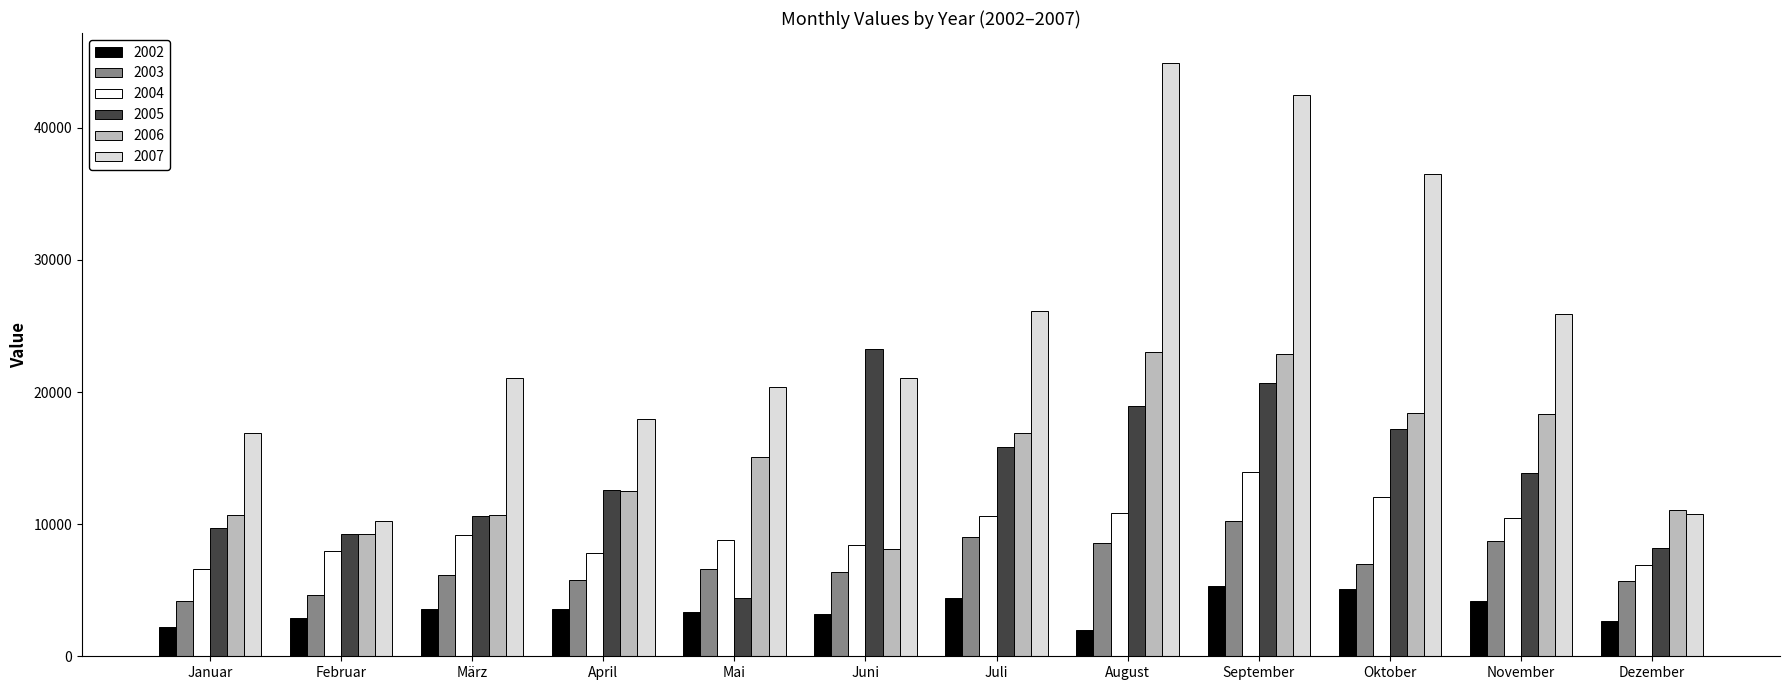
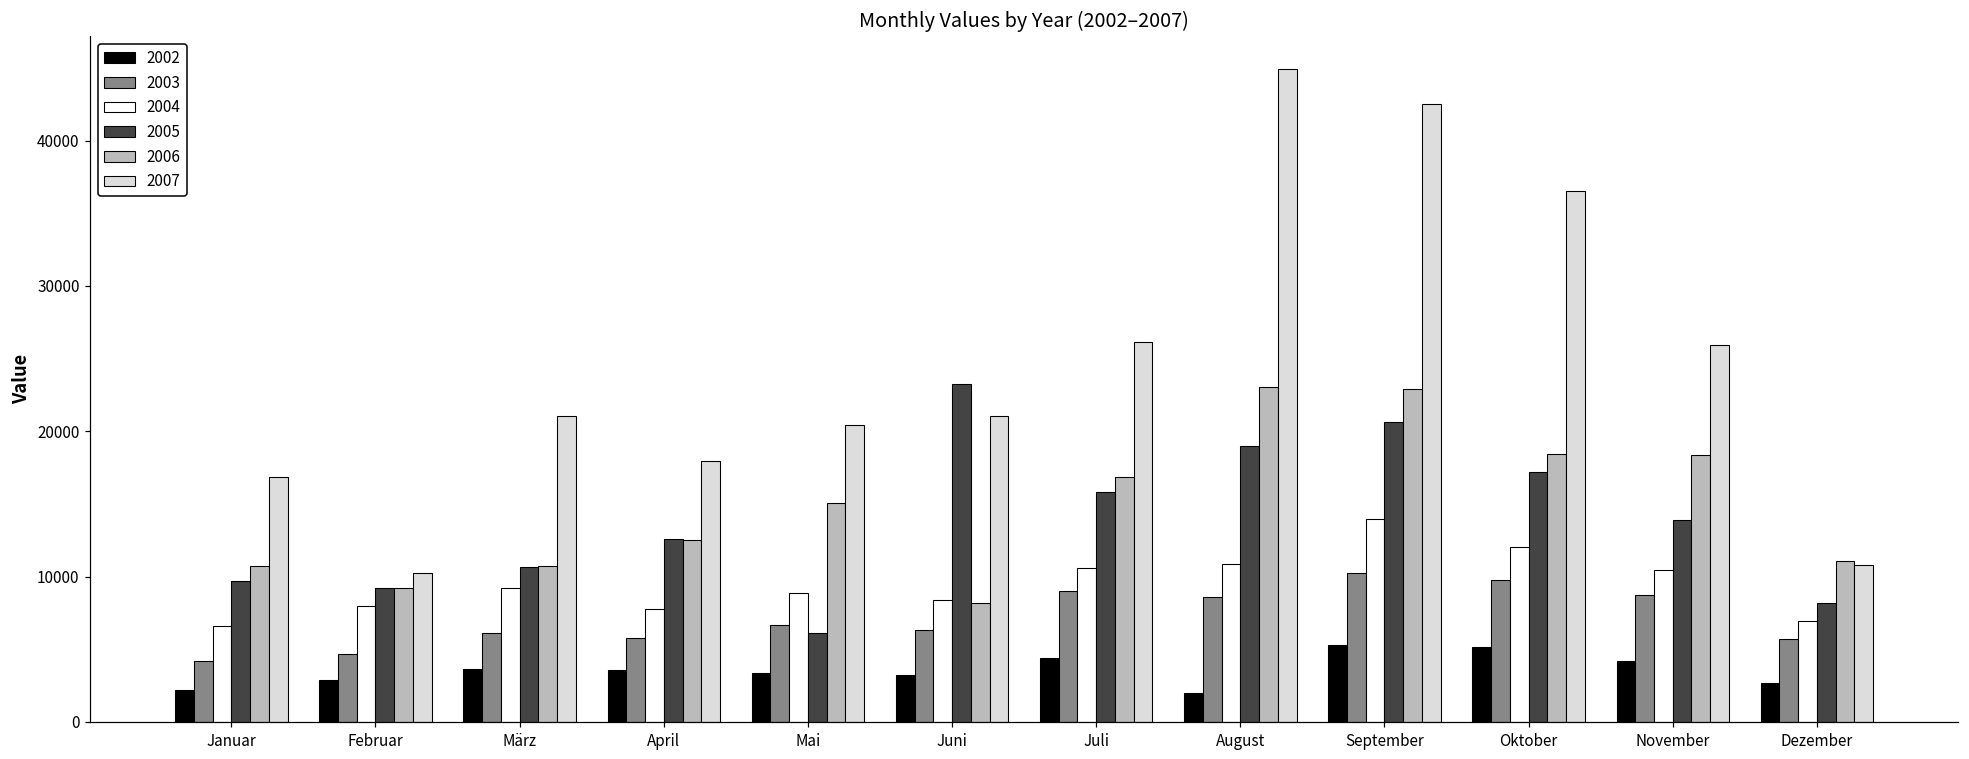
  {
    "2002": {
      "Januar": 2200,
      "Februar": 2900,
      "März": 3600,
      "April": 3600,
      "Mai": 3400,
      "Juni": 3200,
      "Juli": 4400,
      "August": 2000,
      "September": 5300,
      "Oktober": 5100,
      "November": 4200,
      "Dezember": 2700
    },
    "2003": {
      "Januar": 4200,
      "Februar": 4700,
      "März": 6100,
      "April": 5800,
      "Mai": 6600,
      "Juni": 6400,
      "Juli": 9000,
      "August": 8600,
      "September": 10300,
-     "Oktober": 7000,
+     "Oktober": 9700,
      "November": 8800,
      "Dezember": 5700
    },
    "2005": {
      "Januar": 9700,
      "Februar": 9200,
      "März": 10600,
      "April": 12600,
-     "Mai": 4400,
+     "Mai": 6100,
      "Juni": 23200,
      "Juli": 15800,
      "August": 19000,
      "September": 20700,
      "Oktober": 17200,
      "November": 13900,
      "Dezember": 8200
    }
  }
